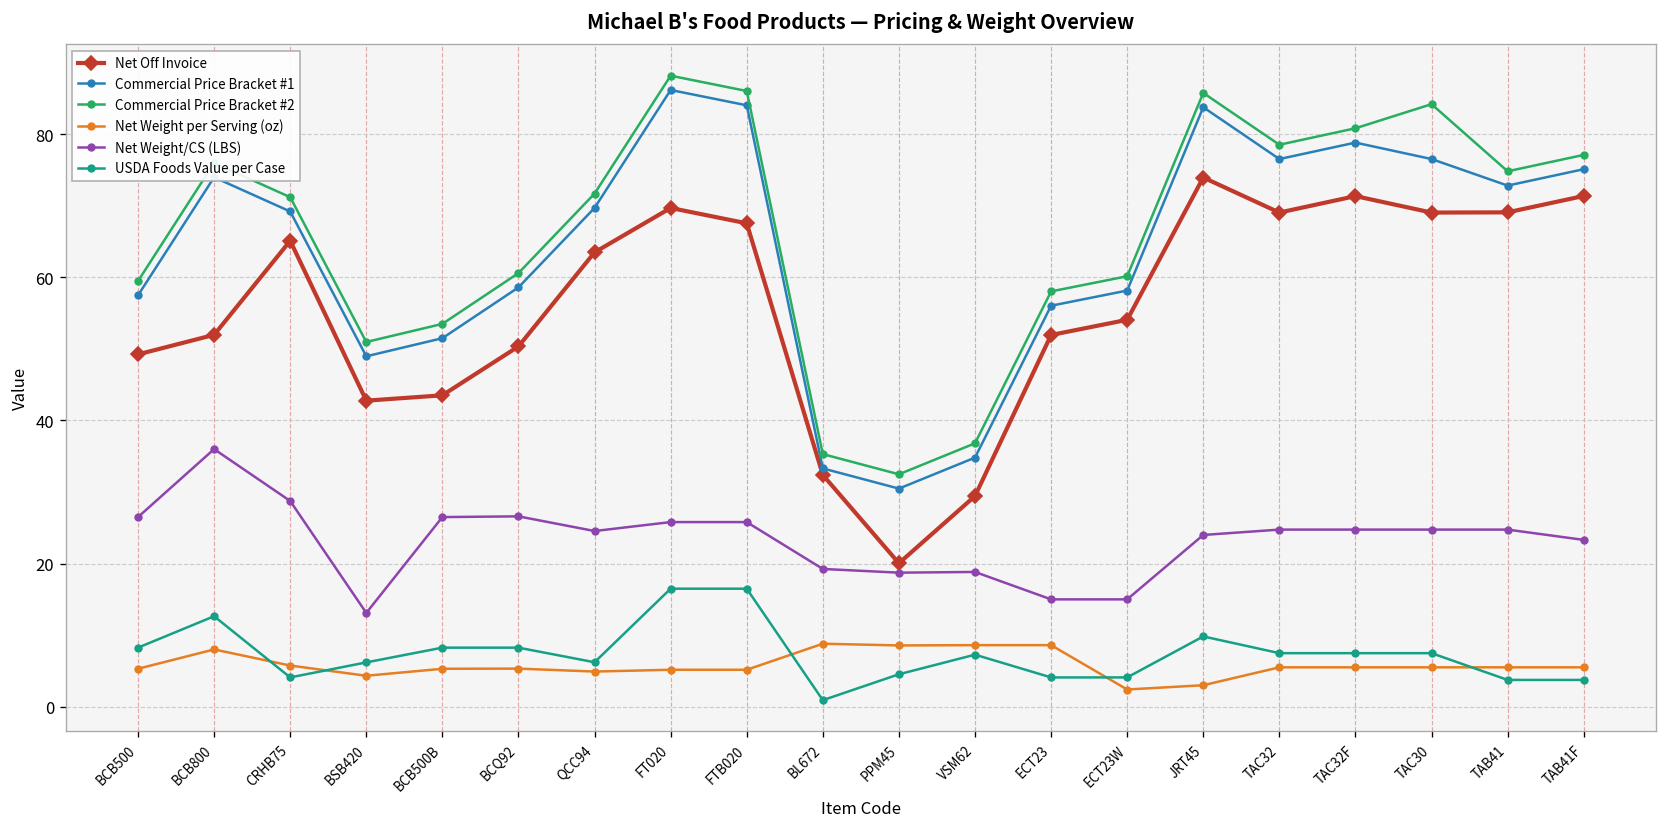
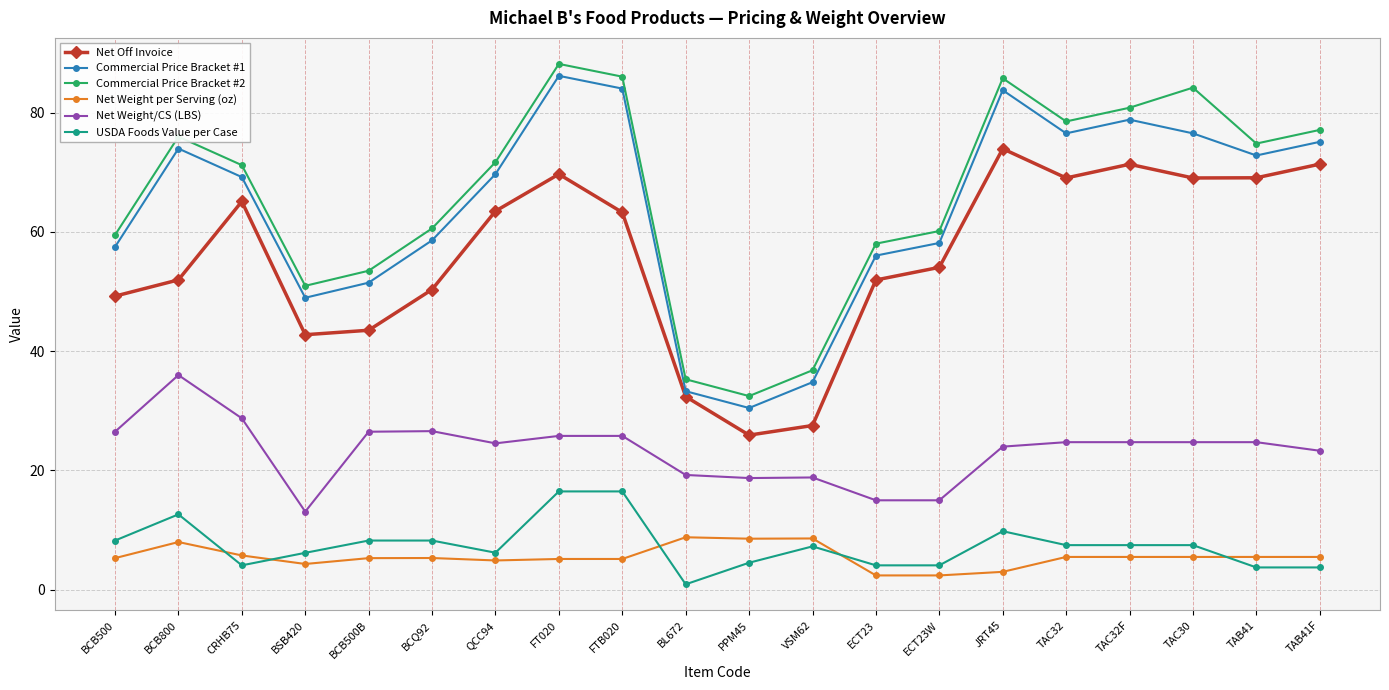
  {
    "Net Off Invoice": {
      "BCB500": 49,
      "BCB800": 52,
      "CRHB75": 65,
      "BSB420": 43,
      "BCB500B": 44,
      "BCQ92": 50,
      "QCC94": 64,
      "FT020": 70,
-     "FTB020": 68,
+     "FTB020": 63,
      "BL672": 32,
-     "PPM45": 20,
-     "VSM62": 29,
+     "PPM45": 26,
+     "VSM62": 28,
      "ECT23": 52,
      "ECT23W": 54,
      "JRT45": 74,
      "TAC32": 69,
      "TAC32F": 71,
      "TAC30": 69,
      "TAB41": 69,
      "TAB41F": 71
    },
    "Commercial Price Bracket #1": {
      "BCB500": 57,
      "BCB800": 74,
      "CRHB75": 69,
      "BSB420": 49,
      "BCB500B": 52,
      "BCQ92": 59,
      "QCC94": 70,
      "FT020": 86,
      "FTB020": 84,
      "BL672": 33,
      "PPM45": 30,
      "VSM62": 35,
      "ECT23": 56,
      "ECT23W": 58,
      "JRT45": 84,
      "TAC32": 77,
      "TAC32F": 79,
      "TAC30": 77,
      "TAB41": 73,
      "TAB41F": 75
    },
    "Net Weight per Serving (oz)": {
      "BCB500": 5,
      "BCB800": 8,
      "CRHB75": 6,
      "BSB420": 4,
      "BCB500B": 5,
      "BCQ92": 5,
      "QCC94": 5,
      "FT020": 5,
      "FTB020": 5,
      "BL672": 9,
      "PPM45": 9,
      "VSM62": 9,
-     "ECT23": 9,
+     "ECT23": 2,
      "ECT23W": 2,
      "JRT45": 3,
      "TAC32": 6,
      "TAC32F": 6,
      "TAC30": 6,
      "TAB41": 6,
      "TAB41F": 6
    },
    "Net Weight/CS (LBS)": {
      "BCB500": 27,
      "BCB800": 36,
      "CRHB75": 29,
      "BSB420": 13,
      "BCB500B": 27,
      "BCQ92": 27,
      "QCC94": 25,
      "FT020": 26,
      "FTB020": 26,
      "BL672": 19,
      "PPM45": 19,
      "VSM62": 19,
      "ECT23": 15,
      "ECT23W": 15,
      "JRT45": 24,
      "TAC32": 25,
      "TAC32F": 25,
      "TAC30": 25,
      "TAB41": 25,
      "TAB41F": 23
    }
  }
